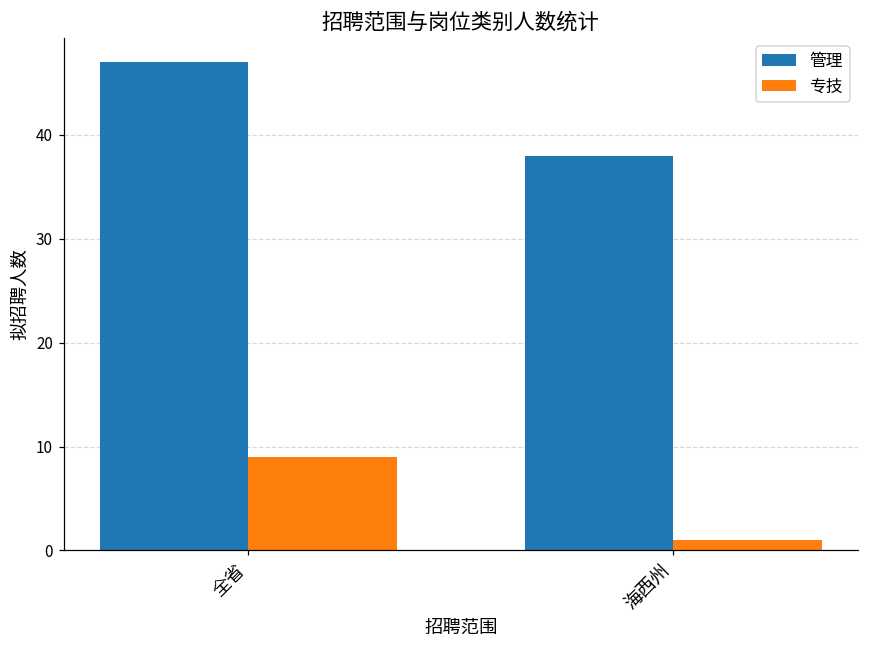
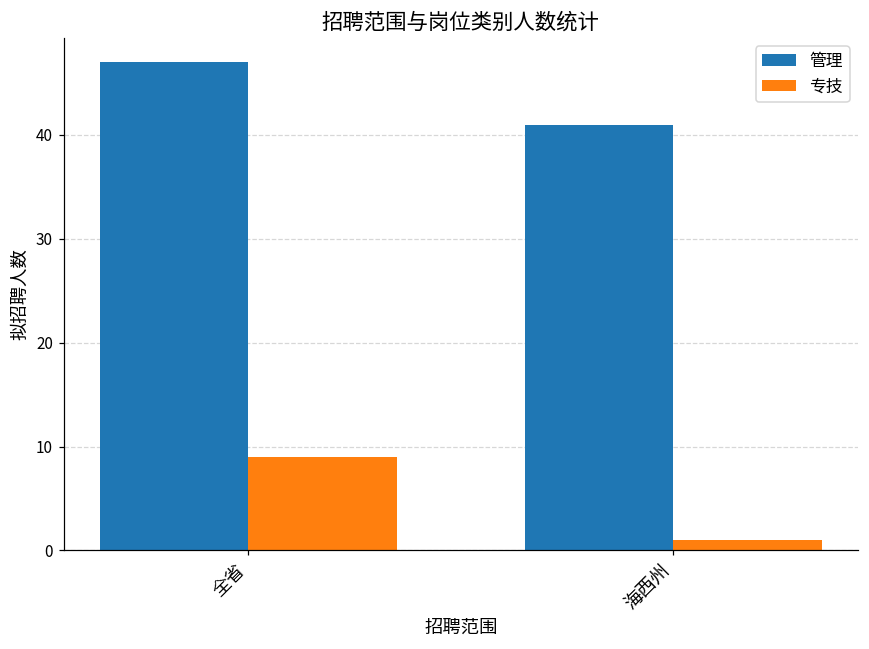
  {
    "管理": {
      "全省": 47,
-     "海西州": 38
+     "海西州": 41
    },
    "专技": {
      "全省": 9,
      "海西州": 1
    }
  }
